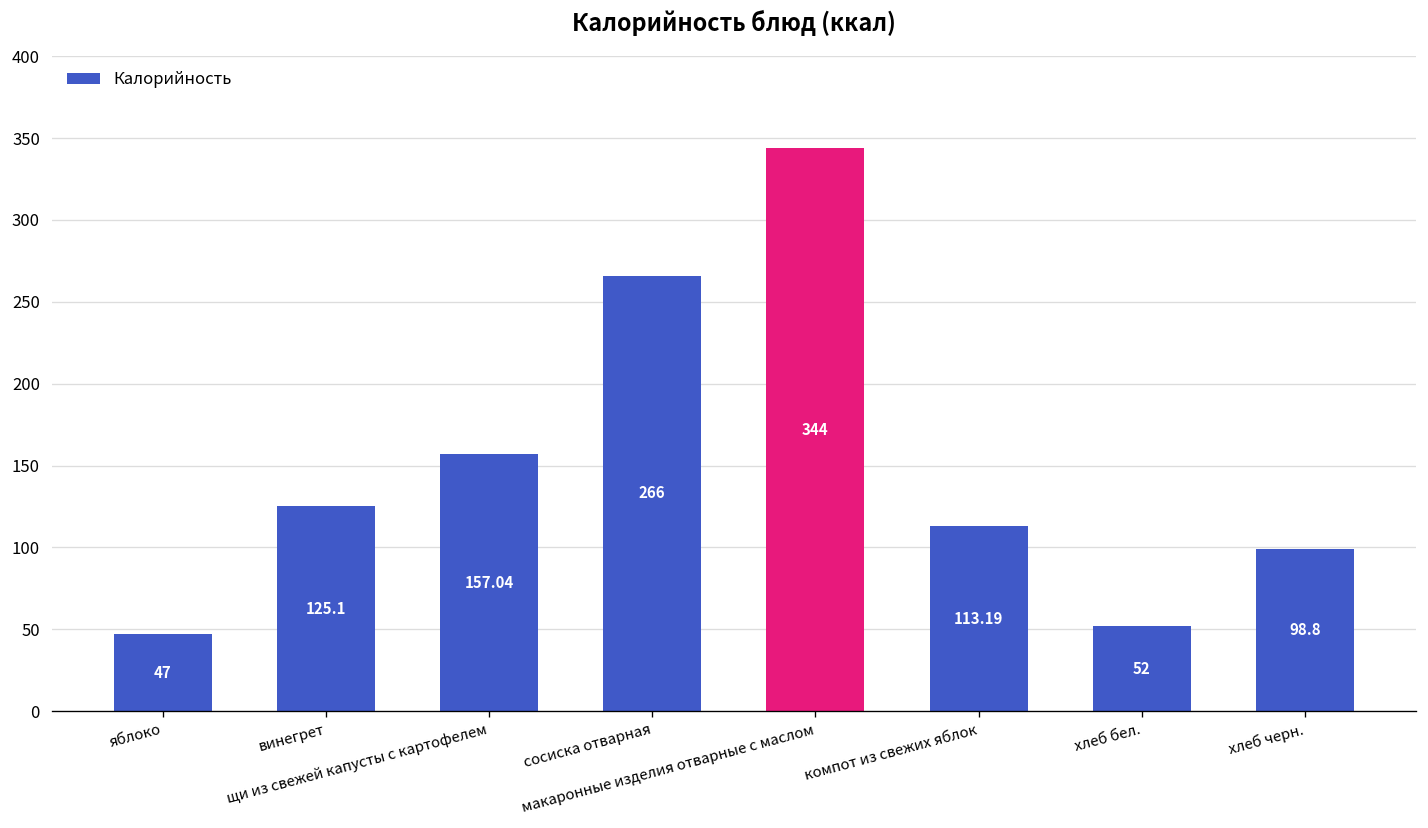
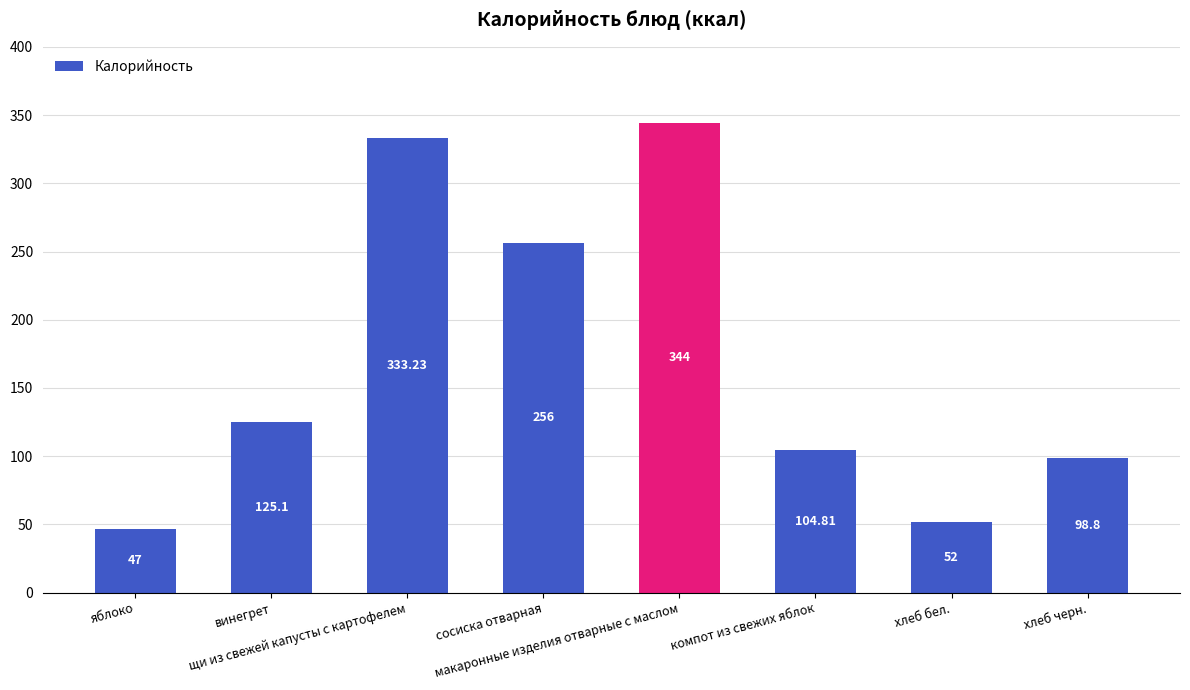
  {
    "яблоко": 47,
    "винегрет": 125.1,
-   "щи из свежей капусты с картофелем": 157.04,
-   "сосиска отварная": 266,
+   "щи из свежей капусты с картофелем": 333.23,
+   "сосиска отварная": 256,
    "макаронные изделия отварные с маслом": 344,
-   "компот из свежих яблок": 113.19,
+   "компот из свежих яблок": 104.81,
    "хлеб бел.": 52,
    "хлеб черн.": 98.8
  }
